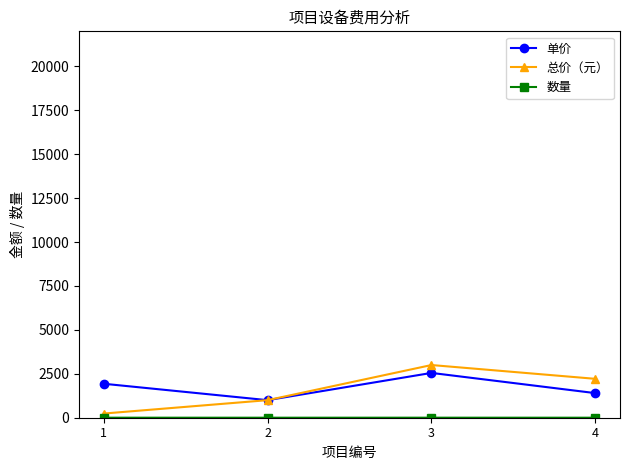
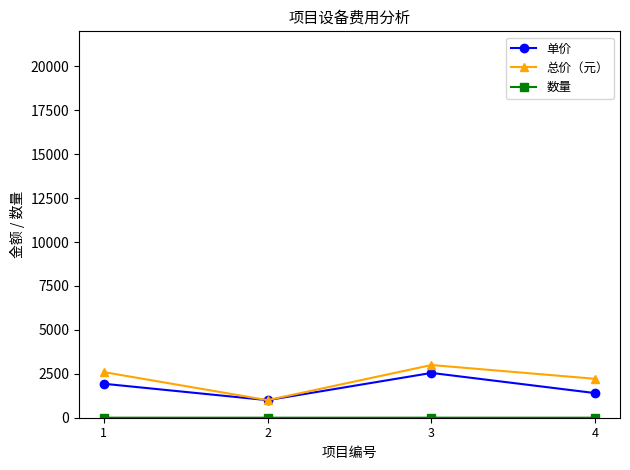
  {
    "单价": {
      "1": 1900,
      "3": 2600,
      "4": 1400
    },
    "总价（元）": {
-     "1": 200,
+     "1": 2600,
      "3": 3000,
      "4": 2200
    },
    "数量": {
      "1": 0,
      "2": 0,
      "3": 0,
      "4": 0
    }
  }
